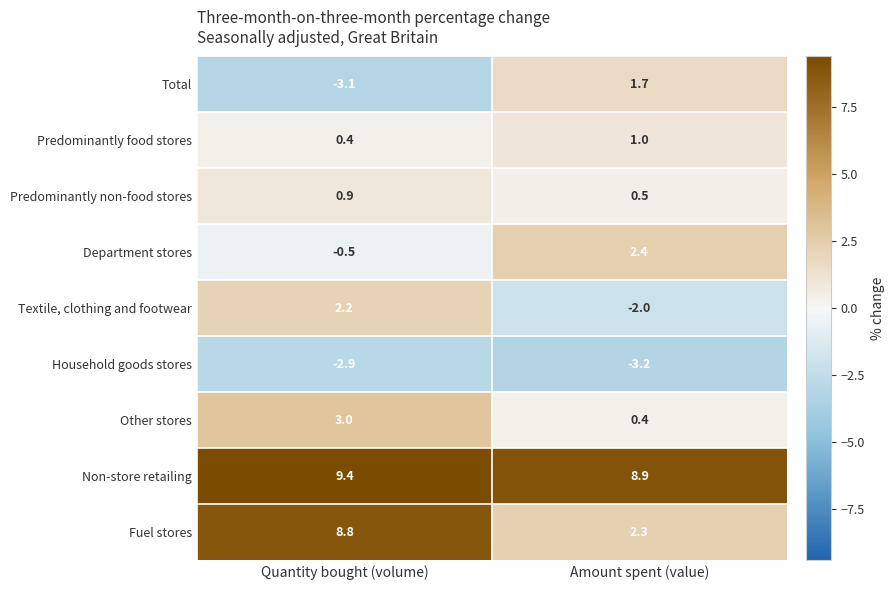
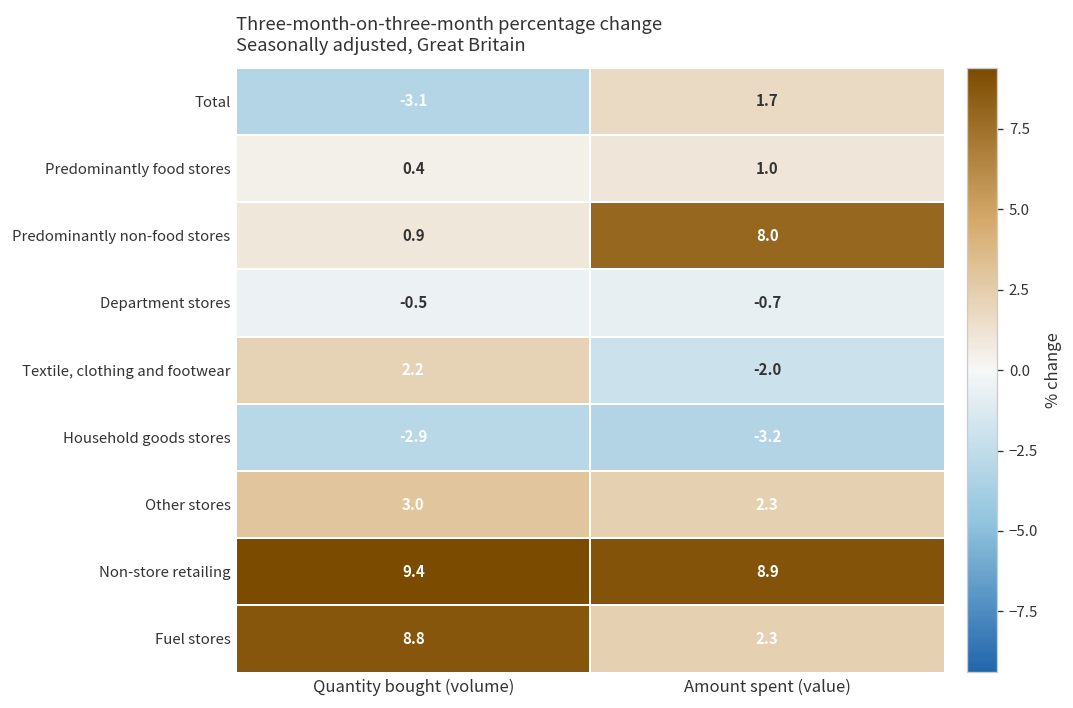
  {
    "Total": {
      "Quantity bought (volume)": -3.1,
      "Amount spent (value)": 1.7
    },
    "Predominantly food stores": {
      "Quantity bought (volume)": 0.4,
      "Amount spent (value)": 1.0
    },
    "Predominantly non-food stores": {
      "Quantity bought (volume)": 0.9,
-     "Amount spent (value)": 0.5
+     "Amount spent (value)": 8.0
    },
    "Department stores": {
      "Quantity bought (volume)": -0.5,
-     "Amount spent (value)": 2.4
+     "Amount spent (value)": -0.7
    },
    "Textile, clothing and footwear": {
      "Quantity bought (volume)": 2.2,
      "Amount spent (value)": -2.0
    },
    "Household goods stores": {
      "Quantity bought (volume)": -2.9,
      "Amount spent (value)": -3.2
    },
    "Other stores": {
      "Quantity bought (volume)": 3.0,
-     "Amount spent (value)": 0.4
+     "Amount spent (value)": 2.3
    },
    "Non-store retailing": {
      "Quantity bought (volume)": 9.4,
      "Amount spent (value)": 8.9
    },
    "Fuel stores": {
      "Quantity bought (volume)": 8.8,
      "Amount spent (value)": 2.3
    }
  }
